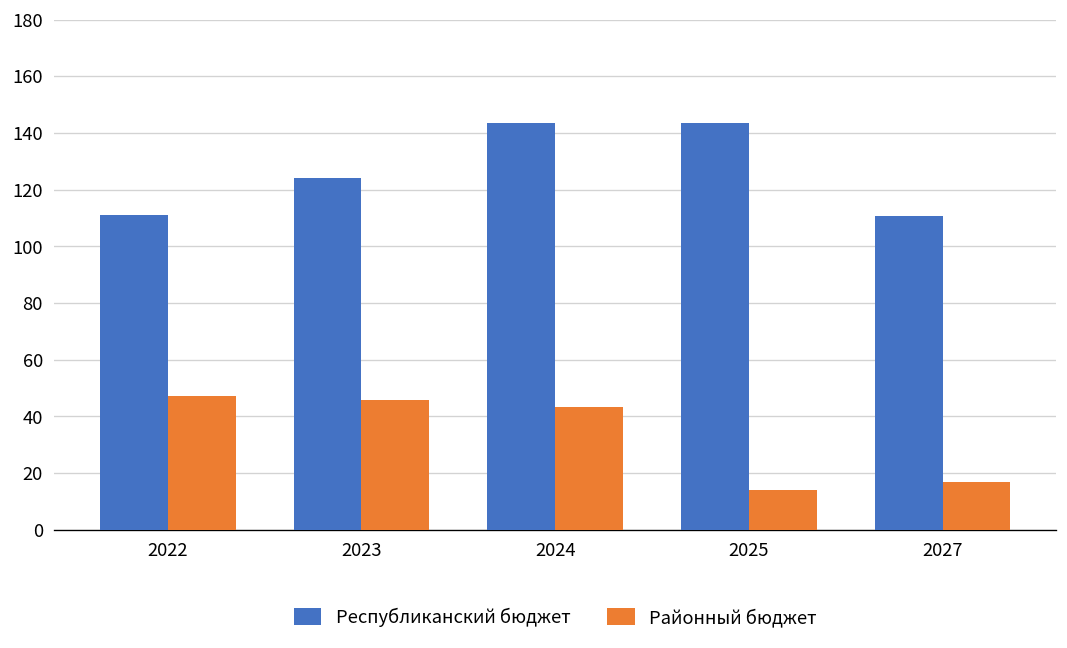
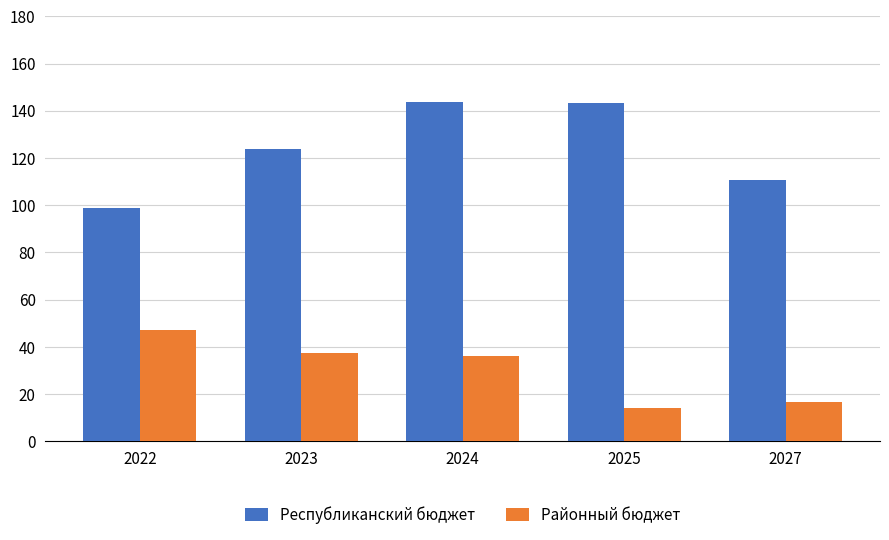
  {
    "Республиканский бюджет": {
-     "2022": 111,
+     "2022": 99,
      "2023": 124,
      "2024": 144,
      "2025": 143,
      "2027": 111
    },
    "Районный бюджет": {
      "2022": 47,
-     "2023": 46,
-     "2024": 43,
+     "2023": 37,
+     "2024": 36,
      "2025": 14,
      "2027": 17
    }
  }
